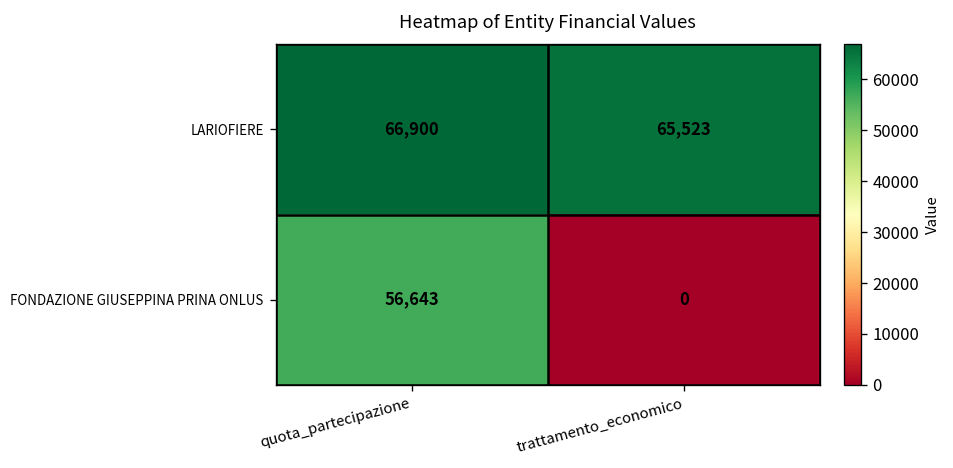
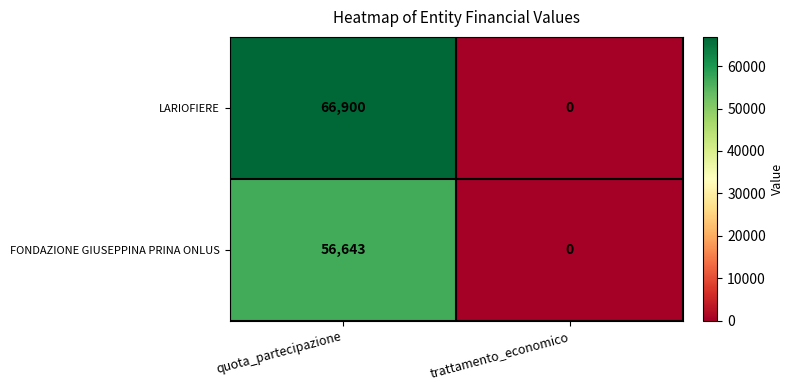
  {
    "LARIOFIERE": {
      "quota_partecipazione": "66,900",
-     "trattamento_economico": "65,523"
+     "trattamento_economico": "0"
    },
    "FONDAZIONE GIUSEPPINA PRINA ONLUS": {
      "quota_partecipazione": "56,643",
      "trattamento_economico": "0"
    }
  }
